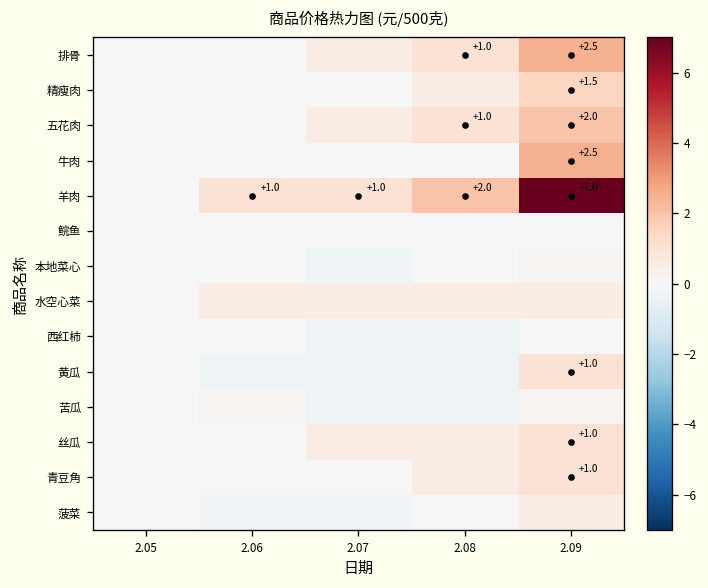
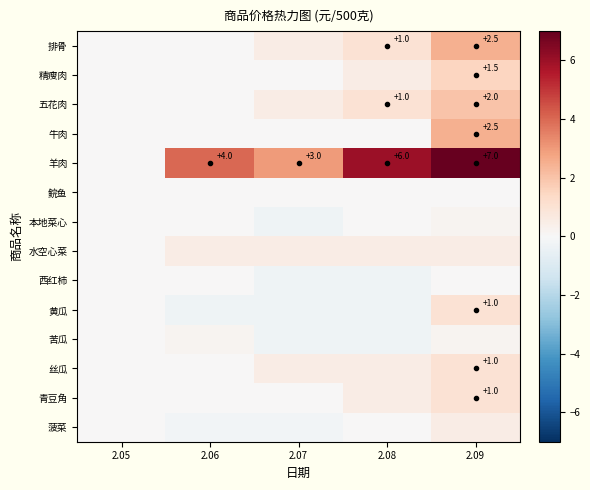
  {
    "排骨": {
      "2.08": "+1.0",
      "2.09": "+2.5"
    },
    "精瘦肉": {
      "2.09": "+1.5"
    },
    "五花肉": {
      "2.08": "+1.0",
      "2.09": "+2.0"
    },
    "牛肉": {
      "2.09": "+2.5"
    },
    "羊肉": {
-     "2.06": "+1.0",
-     "2.07": "+1.0",
-     "2.08": "+2.0",
+     "2.06": "+4.0",
+     "2.07": "+3.0",
+     "2.08": "+6.0",
      "2.09": "+7.0"
    },
    "黄瓜": {
      "2.09": "+1.0"
    },
    "丝瓜": {
      "2.09": "+1.0"
    },
    "青豆角": {
      "2.09": "+1.0"
    }
  }
